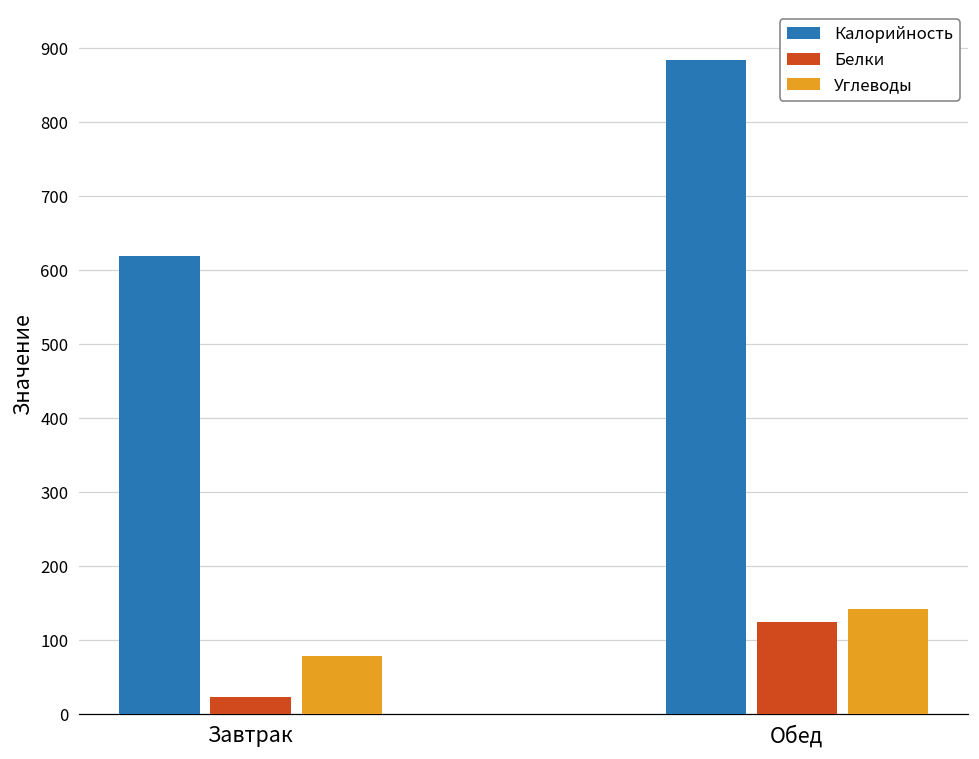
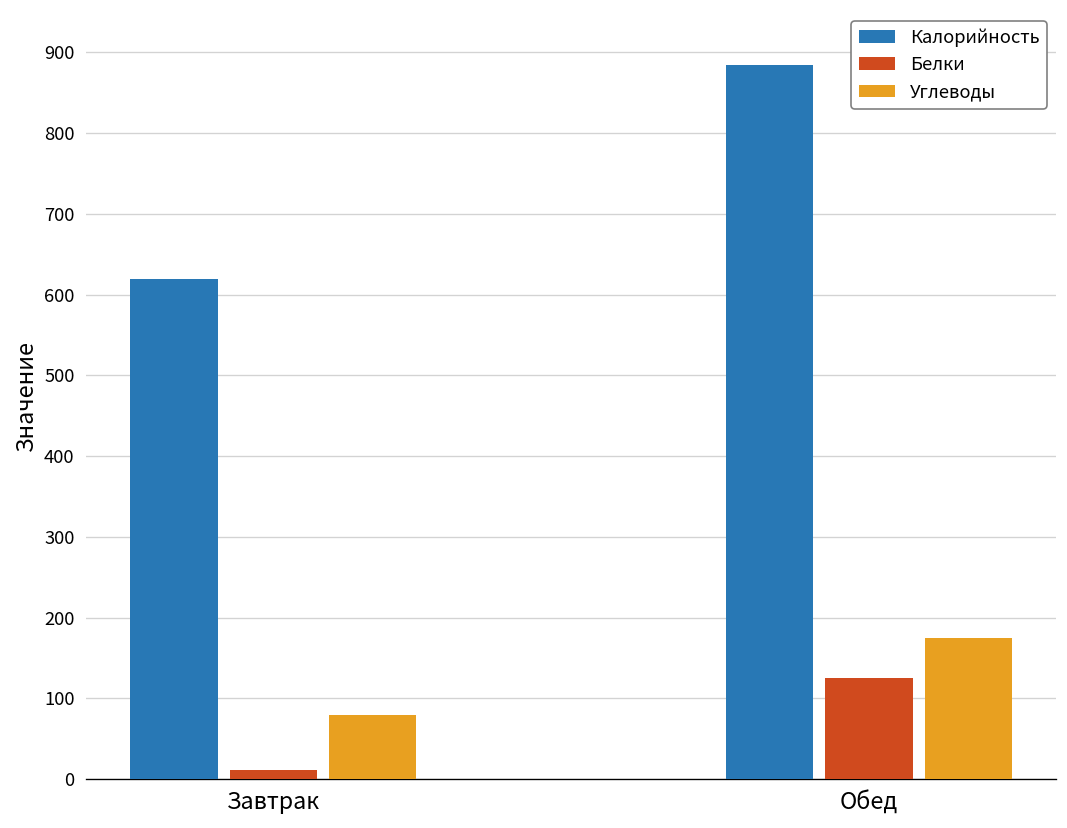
  {
    "Калорийность": {
      "Завтрак": 620,
      "Обед": 880
    },
    "Белки": {
-     "Завтрак": 20,
+     "Завтрак": 10,
      "Обед": 120
    },
    "Углеводы": {
      "Завтрак": 80,
-     "Обед": 140
+     "Обед": 170
    }
  }
